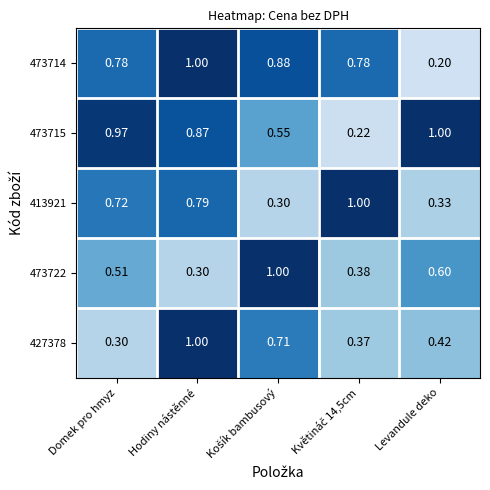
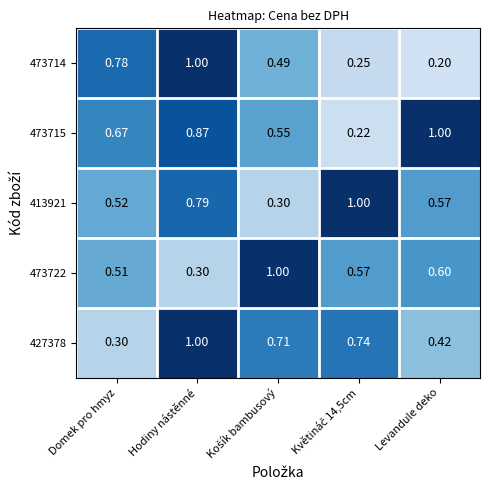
  {
    "473714": {
      "Domek pro hmyz": 0.78,
      "Hodiny nástěnné": 1.00,
-     "Košík bambusový": 0.88,
-     "Květináč 14,5cm": 0.78,
+     "Košík bambusový": 0.49,
+     "Květináč 14,5cm": 0.25,
      "Levandule deko": 0.20
    },
    "473715": {
-     "Domek pro hmyz": 0.97,
+     "Domek pro hmyz": 0.67,
      "Hodiny nástěnné": 0.87,
      "Košík bambusový": 0.55,
      "Květináč 14,5cm": 0.22,
      "Levandule deko": 1.00
    },
    "413921": {
-     "Domek pro hmyz": 0.72,
+     "Domek pro hmyz": 0.52,
      "Hodiny nástěnné": 0.79,
      "Košík bambusový": 0.30,
      "Květináč 14,5cm": 1.00,
-     "Levandule deko": 0.33
+     "Levandule deko": 0.57
    },
    "473722": {
      "Domek pro hmyz": 0.51,
      "Hodiny nástěnné": 0.30,
      "Košík bambusový": 1.00,
-     "Květináč 14,5cm": 0.38,
+     "Květináč 14,5cm": 0.57,
      "Levandule deko": 0.60
    },
    "427378": {
      "Domek pro hmyz": 0.30,
      "Hodiny nástěnné": 1.00,
      "Košík bambusový": 0.71,
-     "Květináč 14,5cm": 0.37,
+     "Květináč 14,5cm": 0.74,
      "Levandule deko": 0.42
    }
  }
